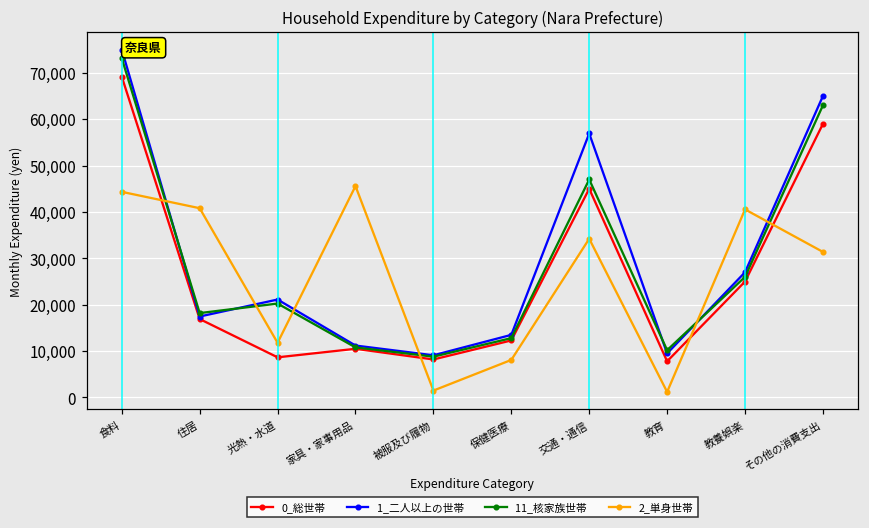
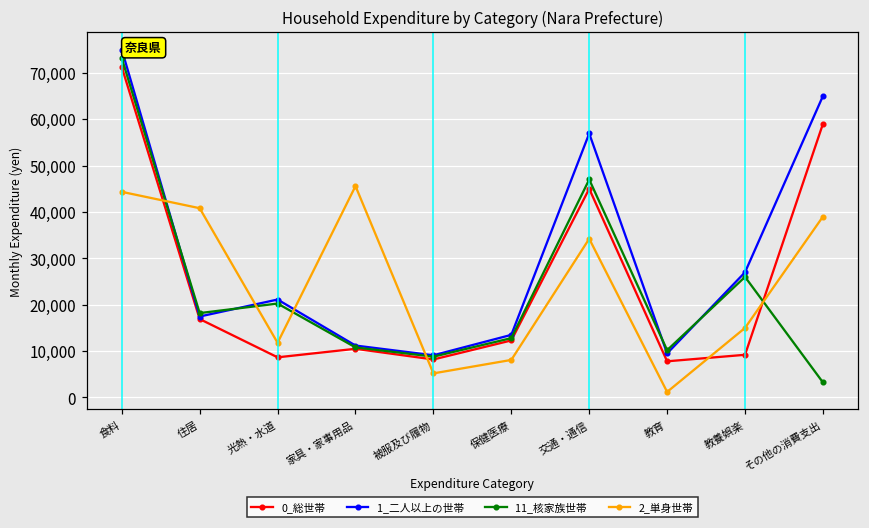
  {
    "0_総世帯": {
-     "食料": "69,000",
+     "食料": "71,000",
      "光熱・水道": "9,000",
      "交通・通信": "45,000",
      "教育": "8,000",
-     "教養娯楽": "25,000",
+     "教養娯楽": "9,000",
      "その他の消費支出": "59,000"
    },
    "1_二人以上の世帯": {
      "光熱・水道": "21,000",
      "保健医療": "14,000",
      "交通・通信": "57,000",
      "教育": "10,000",
      "教養娯楽": "27,000",
      "その他の消費支出": "65,000"
    },
    "11_核家族世帯": {
      "住居": "18,000",
      "光熱・水道": "20,000",
      "交通・通信": "47,000",
      "教育": "10,000",
      "教養娯楽": "26,000",
-     "その他の消費支出": "63,000"
+     "その他の消費支出": "3,000"
    },
    "2_単身世帯": {
      "食料": "44,000",
      "住居": "41,000",
      "光熱・水道": "12,000",
      "家具・家事用品": "46,000",
-     "被服及び履物": "1,000",
+     "被服及び履物": "5,000",
      "保健医療": "8,000",
      "交通・通信": "34,000",
      "教育": "1,000",
-     "教養娯楽": "41,000",
-     "その他の消費支出": "31,000"
+     "教養娯楽": "15,000",
+     "その他の消費支出": "39,000"
    }
  }
